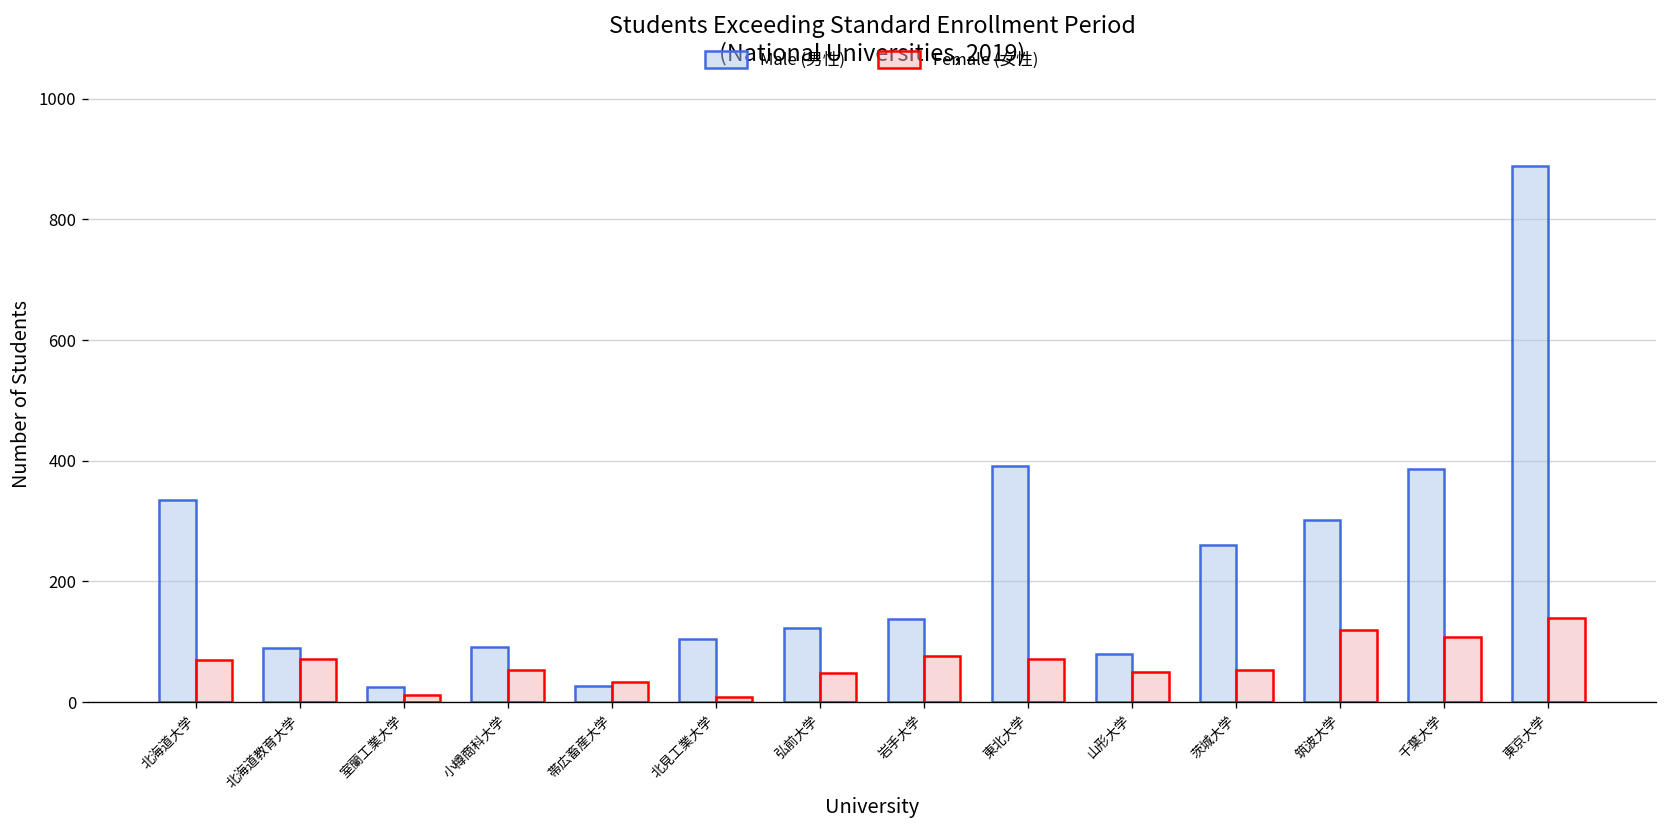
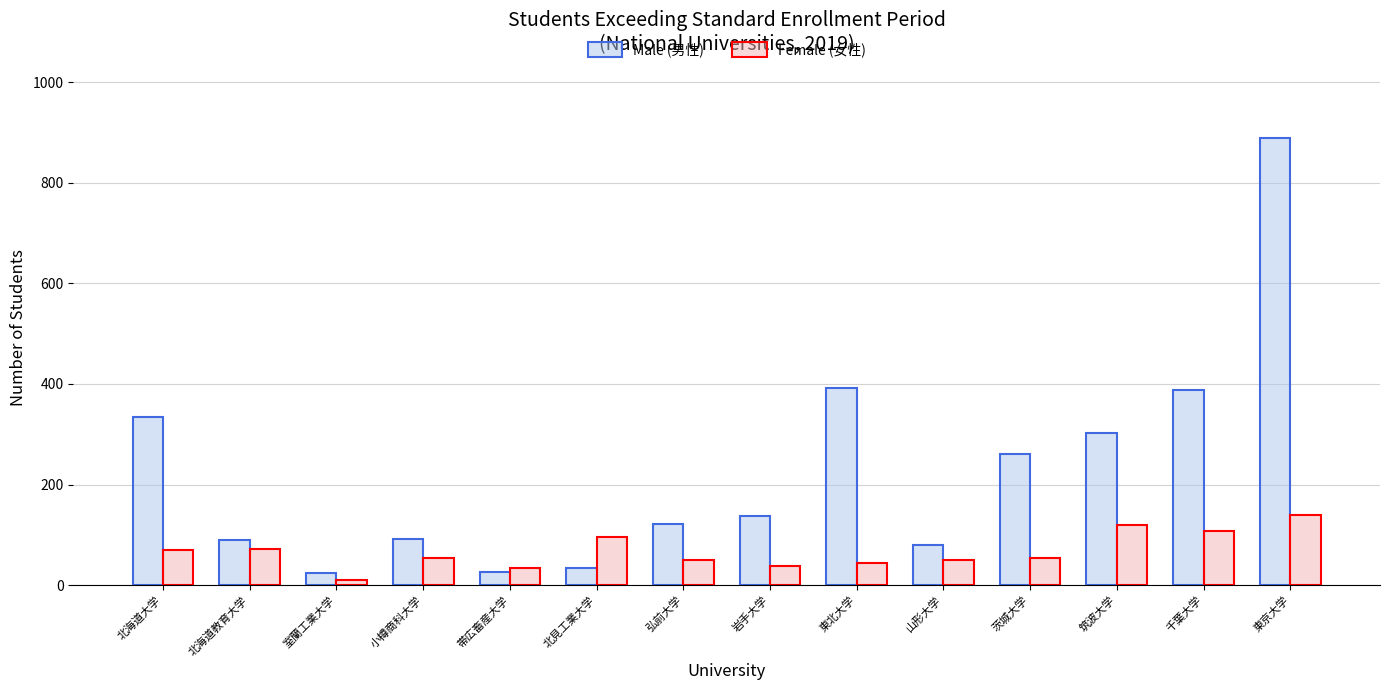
  {
    "Male (男性)": {
      "北海道大学": 340,
      "北海道教育大学": 90,
      "室蘭工業大学": 30,
      "小樽商科大学": 90,
      "帯広畜産大学": 30,
-     "北見工業大学": 110,
+     "北見工業大学": 30,
      "弘前大学": 120,
      "岩手大学": 140,
      "東北大学": 390,
      "山形大学": 80,
      "茨城大学": 260,
      "筑波大学": 300,
      "千葉大学": 390,
      "東京大学": 890
    },
    "Female (女性)": {
      "北海道大学": 70,
      "北海道教育大学": 70,
      "室蘭工業大学": 10,
      "小樽商科大学": 50,
      "帯広畜産大学": 30,
-     "北見工業大学": 10,
+     "北見工業大学": 100,
      "弘前大学": 50,
-     "岩手大学": 80,
-     "東北大学": 70,
+     "岩手大学": 40,
+     "東北大学": 40,
      "山形大学": 50,
      "茨城大学": 50,
      "筑波大学": 120,
      "千葉大学": 110,
      "東京大学": 140
    }
  }
